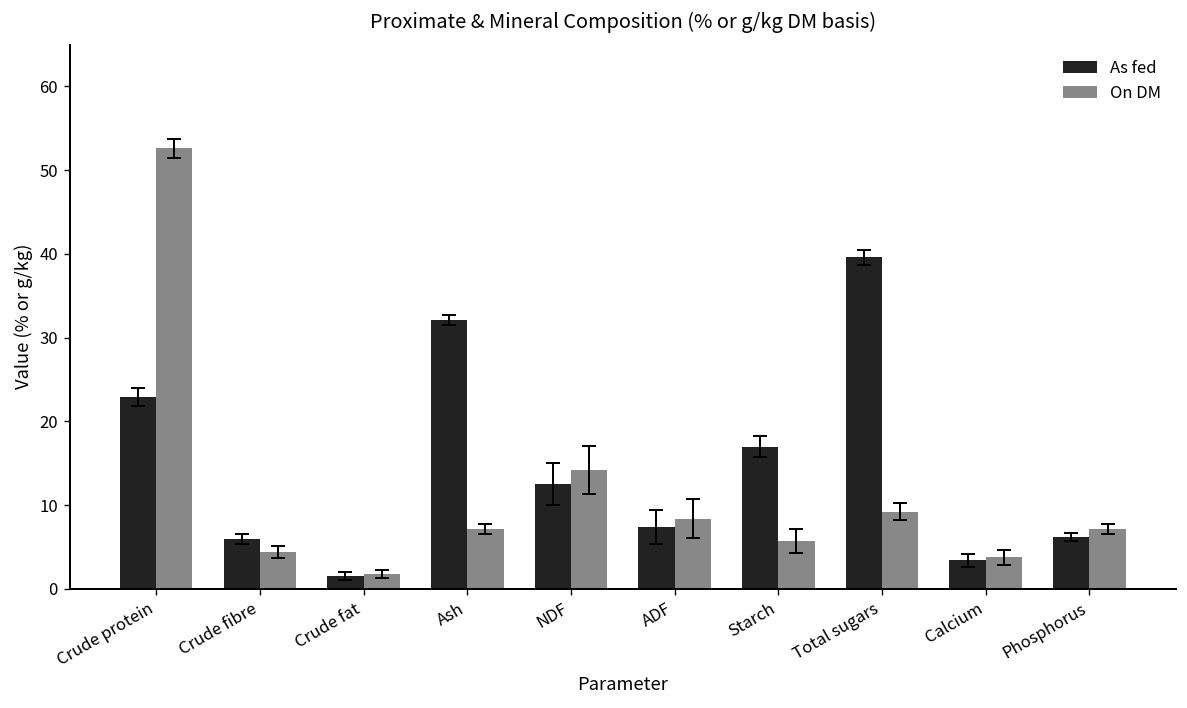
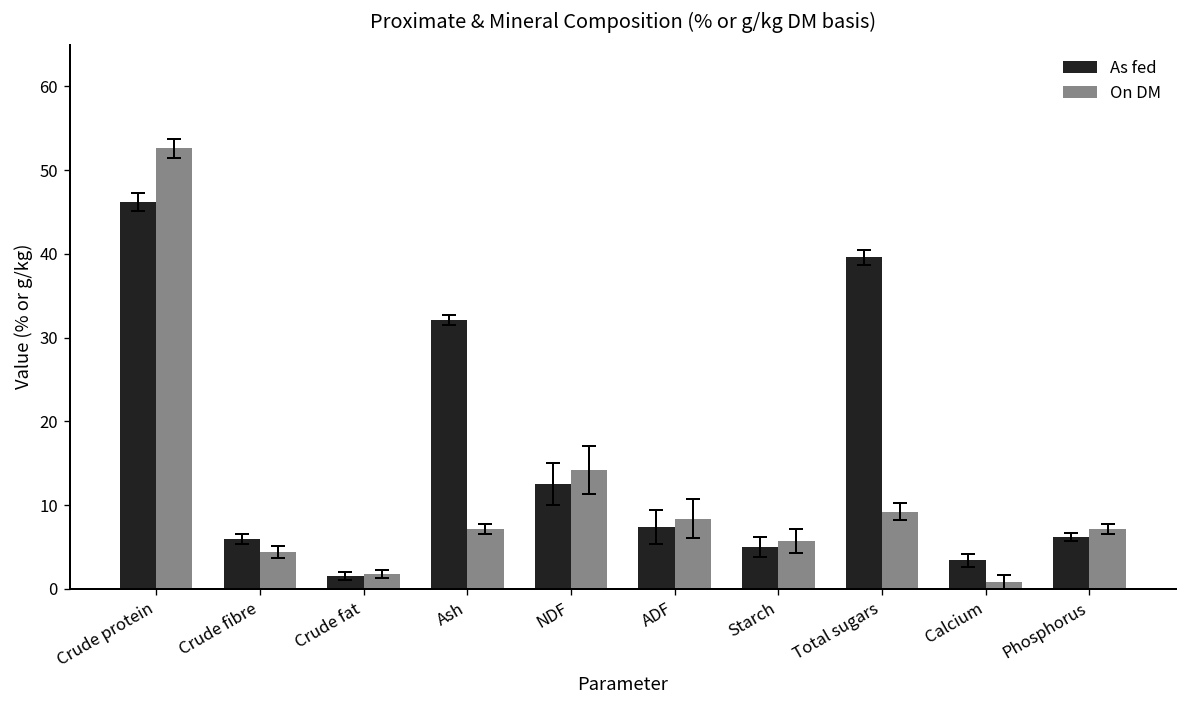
  {
    "As fed": {
-     "Crude protein": 23,
+     "Crude protein": 46,
      "Crude fibre": 6,
      "Crude fat": 2,
      "Ash": 32,
      "NDF": 13,
      "ADF": 7,
-     "Starch": 17,
+     "Starch": 5,
      "Total sugars": 40,
      "Calcium": 3,
      "Phosphorus": 6
    },
    "On DM": {
      "Crude protein": 53,
      "Crude fibre": 4,
      "Crude fat": 2,
      "Ash": 7,
      "NDF": 14,
      "ADF": 8,
      "Starch": 6,
      "Total sugars": 9,
-     "Calcium": 4,
+     "Calcium": 1,
      "Phosphorus": 7
    }
  }
